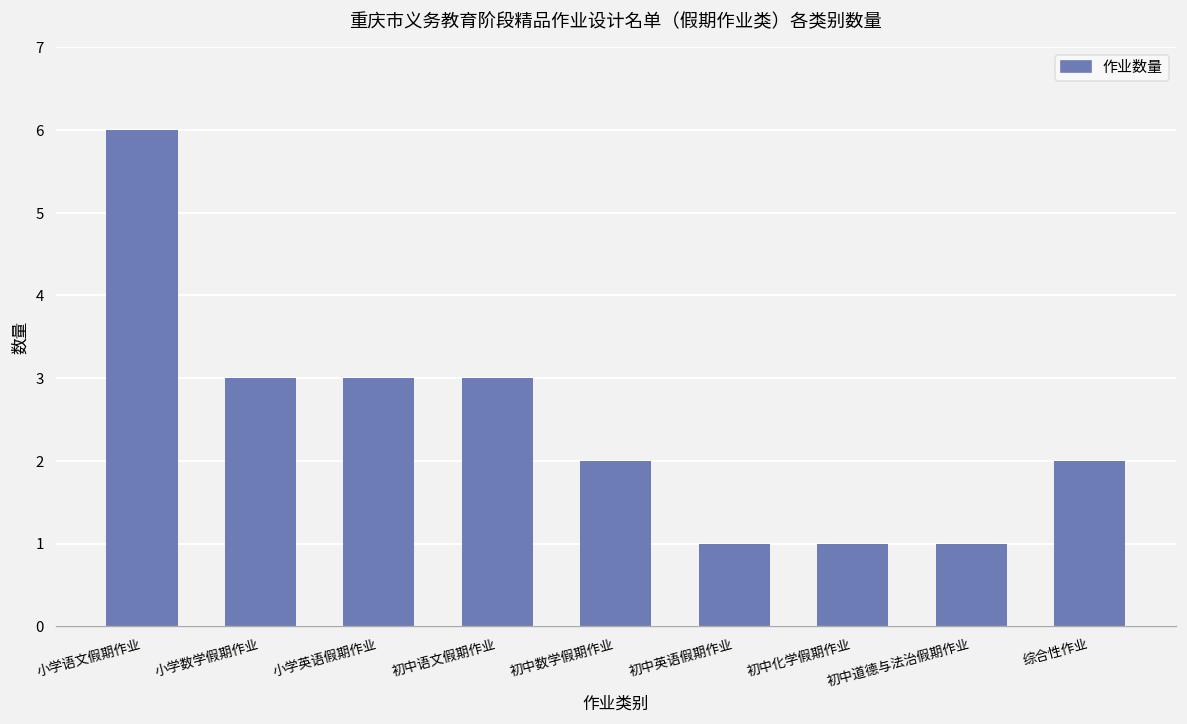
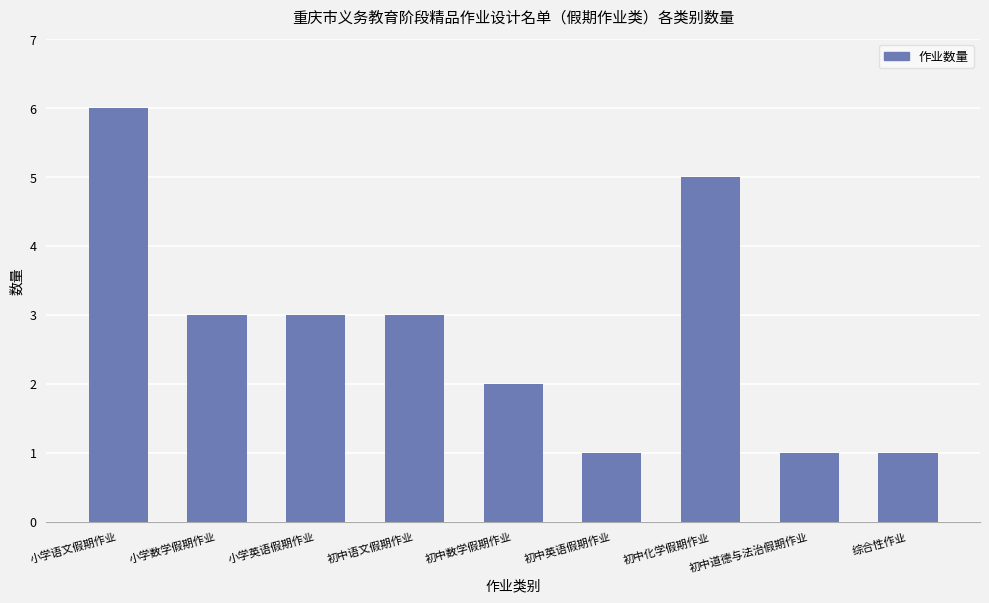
  {
    "小学语文假期作业": 6,
    "小学数学假期作业": 3,
    "小学英语假期作业": 3,
    "初中语文假期作业": 3,
    "初中数学假期作业": 2,
    "初中英语假期作业": 1,
-   "初中化学假期作业": 1,
+   "初中化学假期作业": 5,
    "初中道德与法治假期作业": 1,
-   "综合性作业": 2
+   "综合性作业": 1
  }
